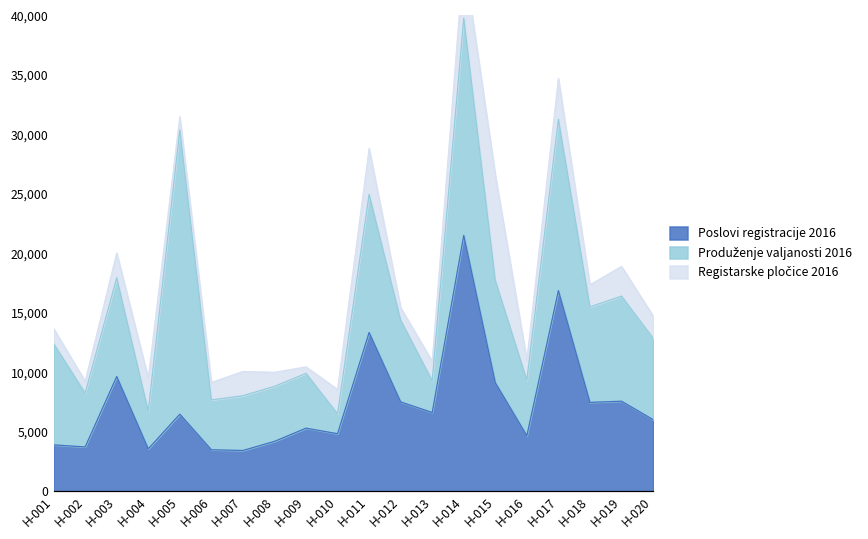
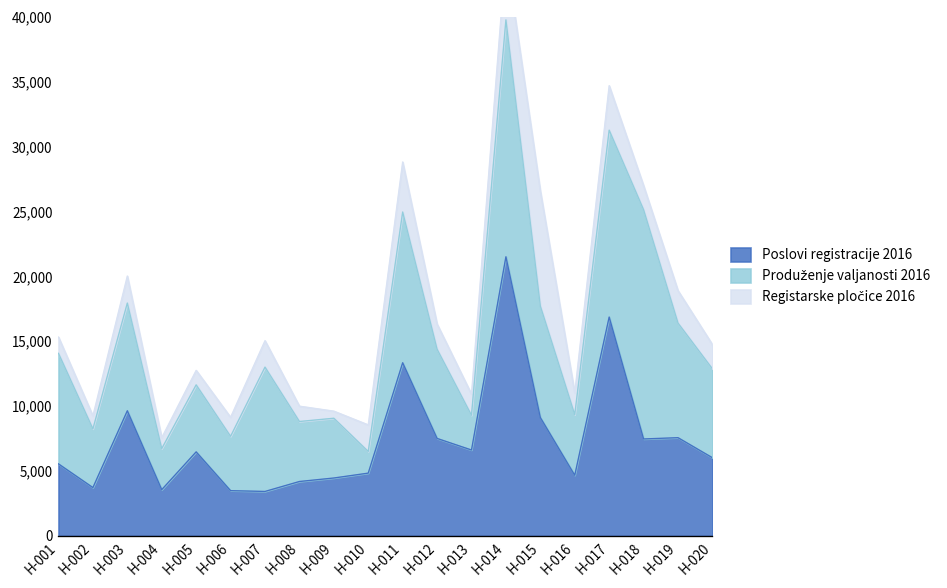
  {
    "Poslovi registracije 2016": {
-     "H-001": "3,900",
+     "H-001": "5,500",
      "H-002": "3,700",
      "H-003": "9,600",
      "H-004": "3,600",
      "H-005": "6,500",
      "H-006": "3,500",
      "H-007": "3,400",
      "H-008": "4,200",
-     "H-009": "5,300",
+     "H-009": "4,500",
      "H-010": "4,800",
      "H-011": "13,300",
      "H-012": "7,500",
      "H-013": "6,600",
      "H-014": "21,500",
      "H-015": "9,100",
      "H-016": "4,700",
      "H-017": "16,900",
      "H-018": "7,500",
      "H-019": "7,600",
      "H-020": "6,000"
    },
    "Produženje valjanosti 2016": {
      "H-001": "8,500",
      "H-002": "4,500",
      "H-003": "8,300",
      "H-004": "3,200",
-     "H-005": "23,900",
+     "H-005": "5,200",
      "H-006": "4,200",
-     "H-007": "4,600",
+     "H-007": "9,600",
      "H-008": "4,600",
      "H-009": "4,600",
      "H-010": "1,700",
      "H-011": "11,600",
      "H-012": "6,900",
      "H-013": "2,700",
      "H-014": "18,300",
      "H-015": "8,600",
      "H-016": "4,700",
      "H-017": "14,400",
-     "H-018": "8,000",
+     "H-018": "17,700",
      "H-019": "8,800",
      "H-020": "6,900"
    },
    "Registarske pločice 2016": {
      "H-001": "1,300",
      "H-002": "1,000",
      "H-003": "2,100",
-     "H-004": "2,800",
+     "H-004": "800",
      "H-005": "1,100",
      "H-006": "1,500",
      "H-007": "2,000",
      "H-008": "1,200",
      "H-009": "500",
      "H-010": "2,100",
      "H-011": "3,900",
-     "H-012": "1,000",
+     "H-012": "1,900",
      "H-013": "1,600",
      "H-015": "8,900",
      "H-016": "1,700",
      "H-017": "3,400",
      "H-018": "1,900",
      "H-019": "2,500",
      "H-020": "1,900"
    }
  }
